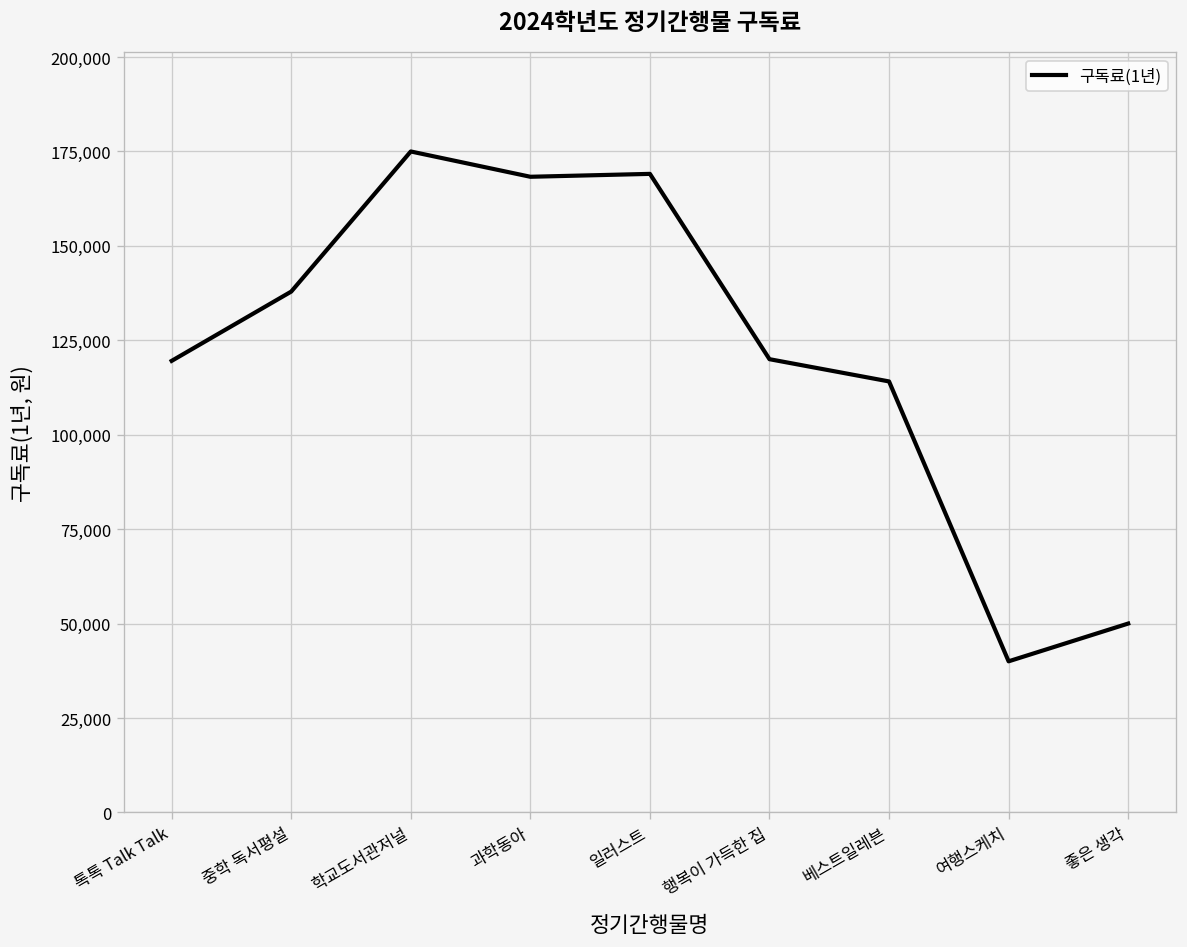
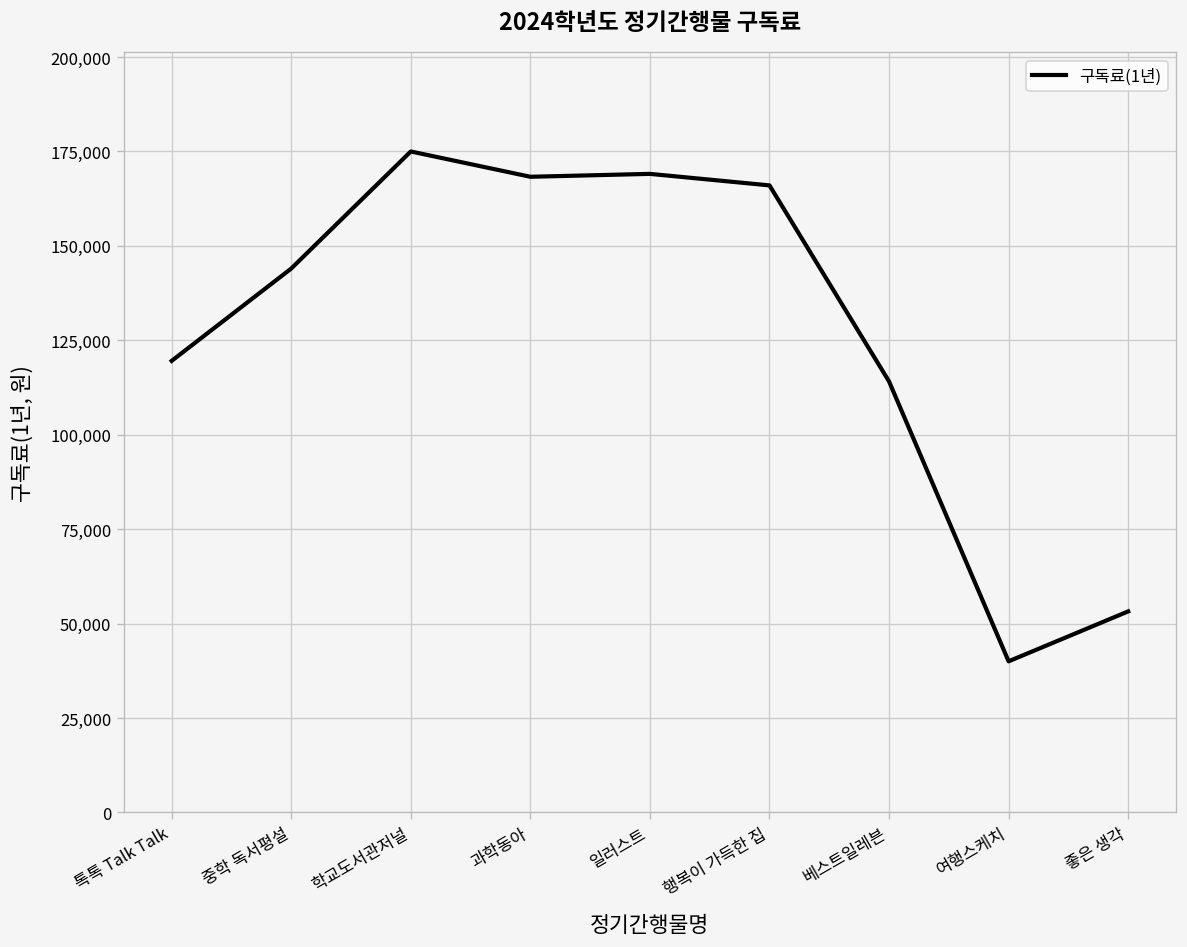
  {
    "톡톡 Talk Talk": "120,000",
-   "중학 독서평설": "138,000",
+   "중학 독서평설": "144,000",
    "학교도서관저널": "175,000",
    "과학동아": "168,000",
    "일러스트": "169,000",
-   "행복이 가득한 집": "120,000",
+   "행복이 가득한 집": "166,000",
    "베스트일레븐": "114,000",
    "여행스케치": "40,000",
-   "좋은 생각": "50,000"
+   "좋은 생각": "53,000"
  }
